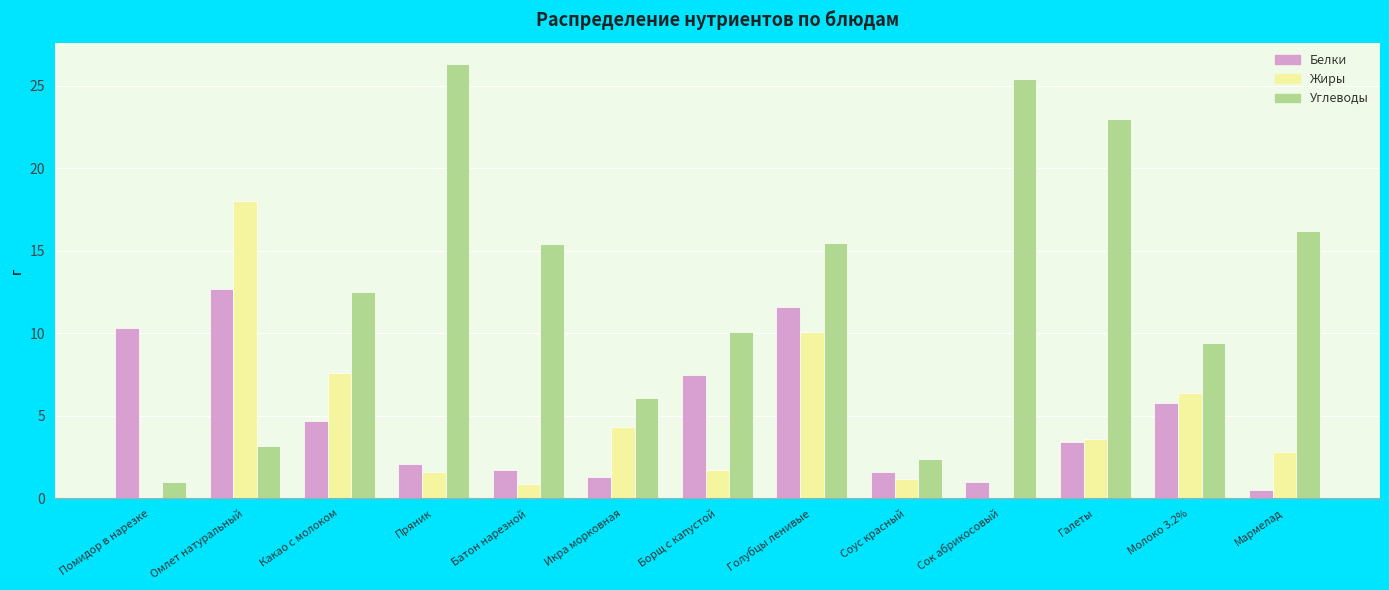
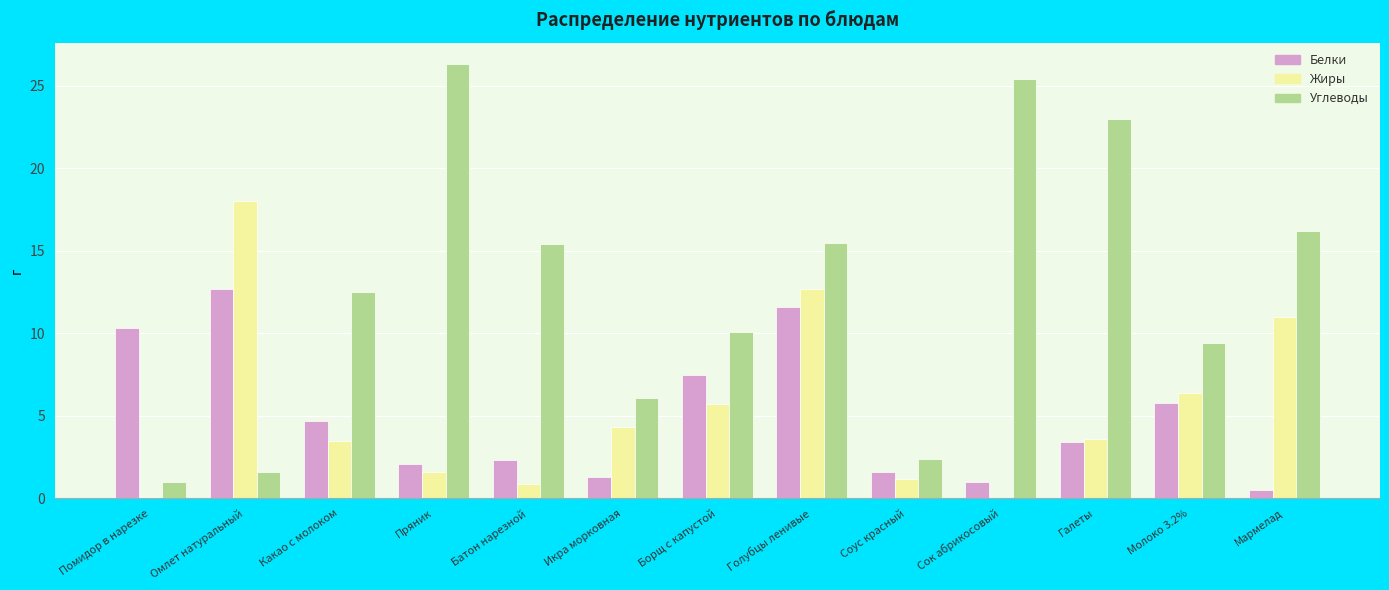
  {
    "Белки": {
      "Помидор в нарезке": 10.3,
      "Омлет натуральный": 12.7,
      "Какао с молоком": 4.7,
      "Пряник": 2.1,
-     "Батон нарезной": 1.7,
+     "Батон нарезной": 2.3,
      "Икра морковная": 1.3,
      "Борщ с капустой": 7.5,
      "Голубцы ленивые": 11.6,
      "Соус красный": 1.6,
      "Сок абрикосовый": 1.0,
      "Галеты": 3.4,
      "Молоко 3.2%": 5.8,
      "Мармелад": 0.5
    },
    "Жиры": {
      "Омлет натуральный": 18.0,
-     "Какао с молоком": 7.6,
+     "Какао с молоком": 3.5,
      "Пряник": 1.6,
      "Батон нарезной": 0.9,
      "Икра морковная": 4.3,
-     "Борщ с капустой": 1.7,
-     "Голубцы ленивые": 10.1,
+     "Борщ с капустой": 5.7,
+     "Голубцы ленивые": 12.7,
      "Соус красный": 1.2,
      "Сок абрикосовый": 0.0,
      "Галеты": 3.6,
      "Молоко 3.2%": 6.4,
-     "Мармелад": 2.8
+     "Мармелад": 11.0
    },
    "Углеводы": {
      "Помидор в нарезке": 1.0,
-     "Омлет натуральный": 3.2,
+     "Омлет натуральный": 1.6,
      "Какао с молоком": 12.5,
      "Пряник": 26.3,
      "Батон нарезной": 15.4,
      "Икра морковная": 6.1,
      "Борщ с капустой": 10.1,
      "Голубцы ленивые": 15.5,
      "Соус красный": 2.4,
      "Сок абрикосовый": 25.4,
      "Галеты": 23.0,
      "Молоко 3.2%": 9.4,
      "Мармелад": 16.2
    }
  }
